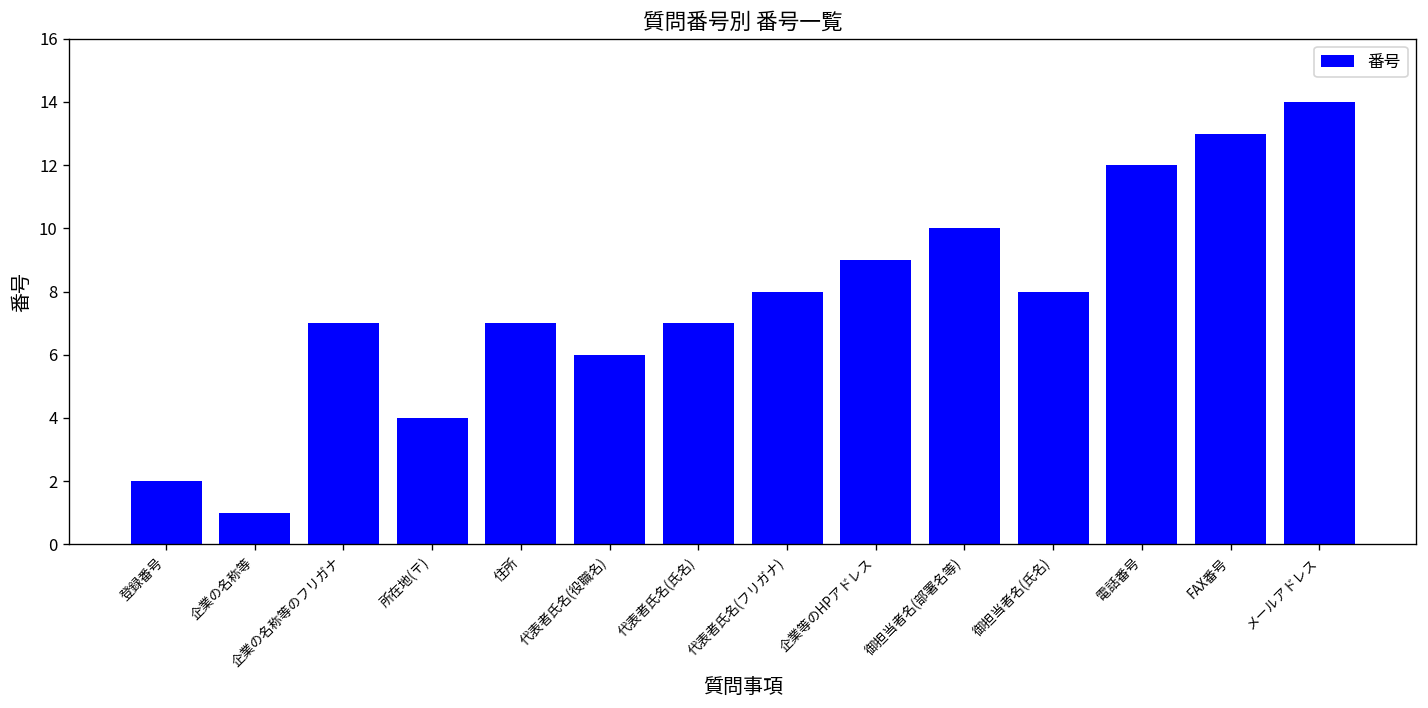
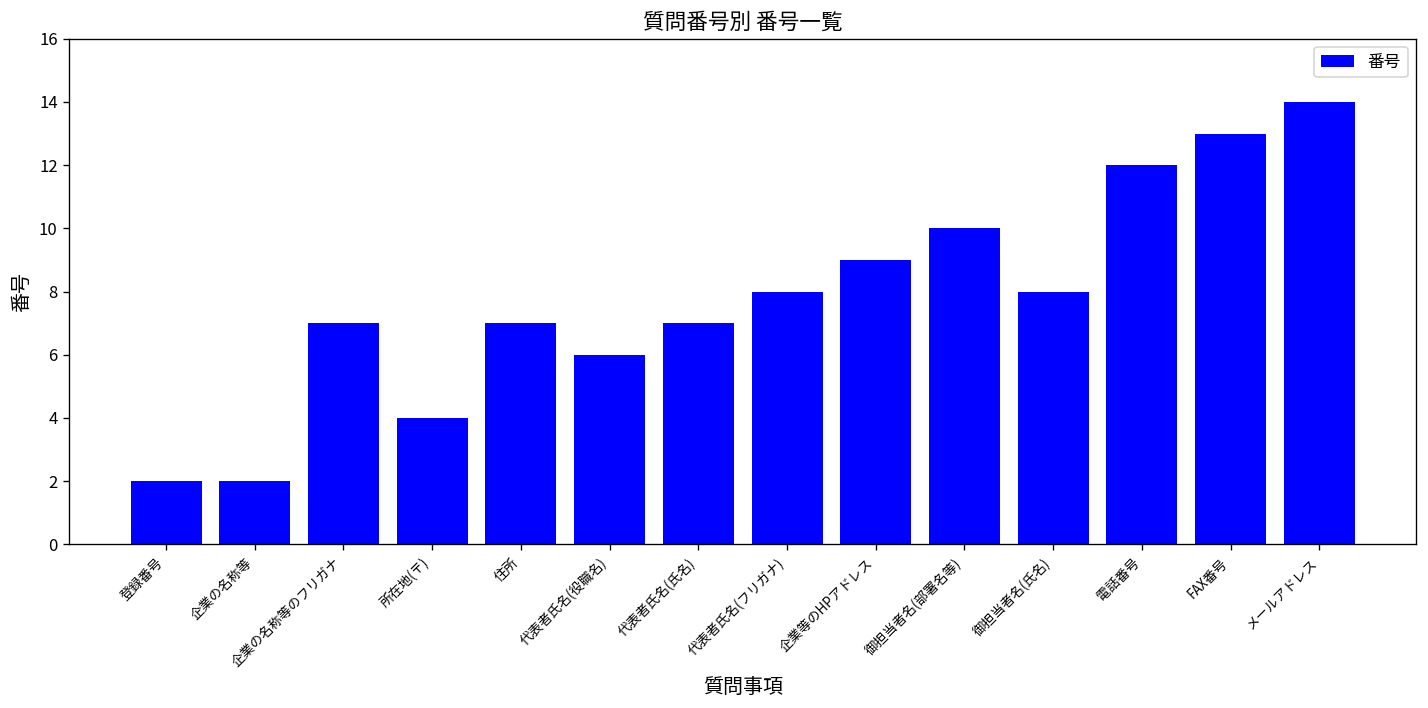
  {
    "登録番号": 2,
-   "企業の名称等": 1,
+   "企業の名称等": 2,
    "企業の名称等のフリガナ": 7,
    "所在地(〒)": 4,
    "住所": 7,
    "代表者氏名(役職名)": 6,
    "代表者氏名(氏名)": 7,
    "代表者氏名(フリガナ)": 8,
    "企業等のHPアドレス": 9,
    "御担当者名(部署名等)": 10,
    "御担当者名(氏名)": 8,
    "電話番号": 12,
    "FAX番号": 13,
    "メールアドレス": 14
  }
